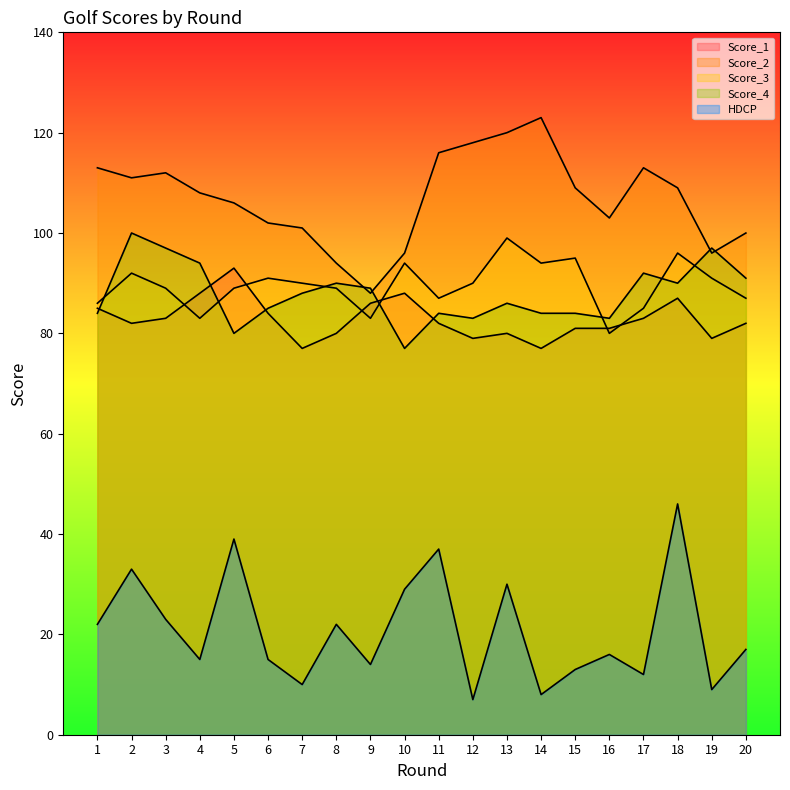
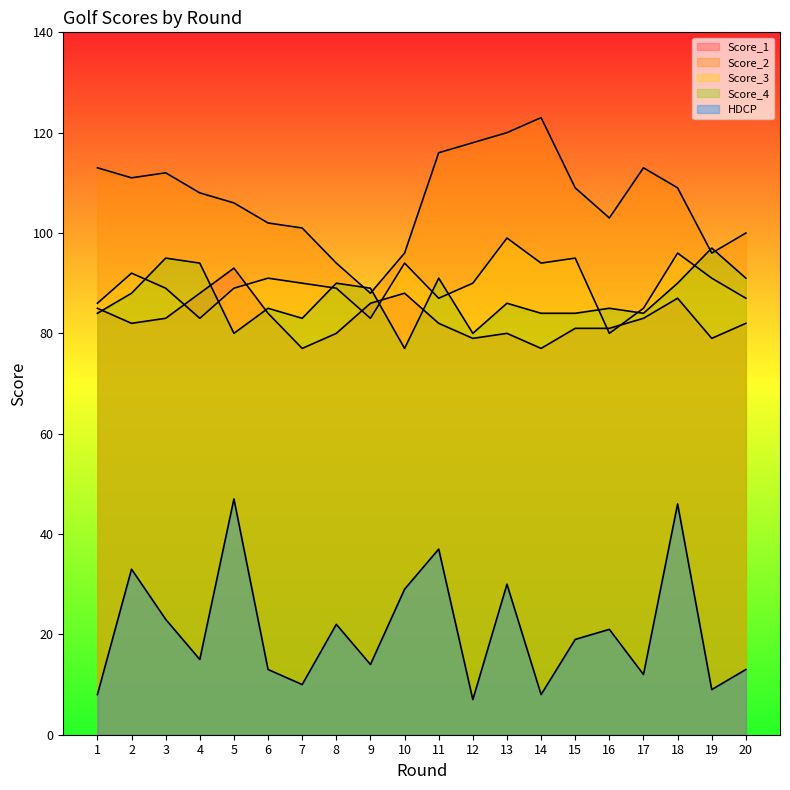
  {
    "Score_4": {
      "1": 84,
-     "2": 100,
-     "3": 97,
+     "2": 88,
+     "3": 95,
      "4": 94,
      "5": 80,
      "6": 85,
-     "7": 88,
+     "7": 83,
      "8": 90,
      "9": 89,
      "10": 77,
-     "11": 84,
-     "12": 83,
+     "11": 91,
+     "12": 80,
      "13": 86,
      "14": 84,
      "15": 84,
-     "16": 83,
-     "17": 92,
+     "16": 85,
+     "17": 84,
      "18": 90,
      "19": 97,
      "20": 91
    },
    "HDCP": {
-     "1": 22,
+     "1": 8,
      "2": 33,
      "3": 23,
      "4": 15,
-     "5": 39,
-     "6": 15,
+     "5": 47,
+     "6": 13,
      "7": 10,
      "8": 22,
      "9": 14,
      "10": 29,
      "11": 37,
      "12": 7,
      "13": 30,
      "14": 8,
-     "15": 13,
-     "16": 16,
+     "15": 19,
+     "16": 21,
      "17": 12,
      "18": 46,
      "19": 9,
-     "20": 17
+     "20": 13
    }
  }
